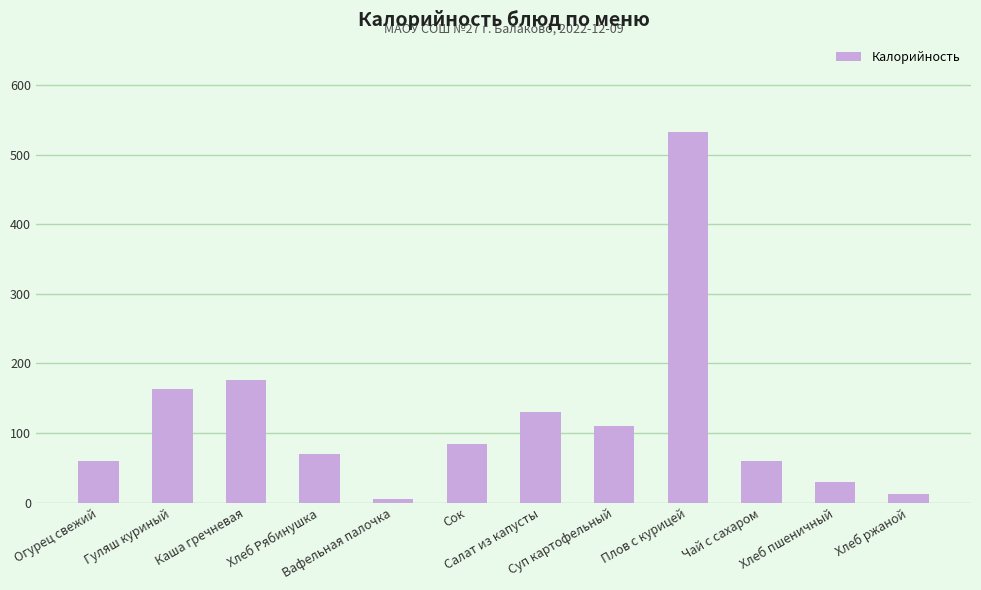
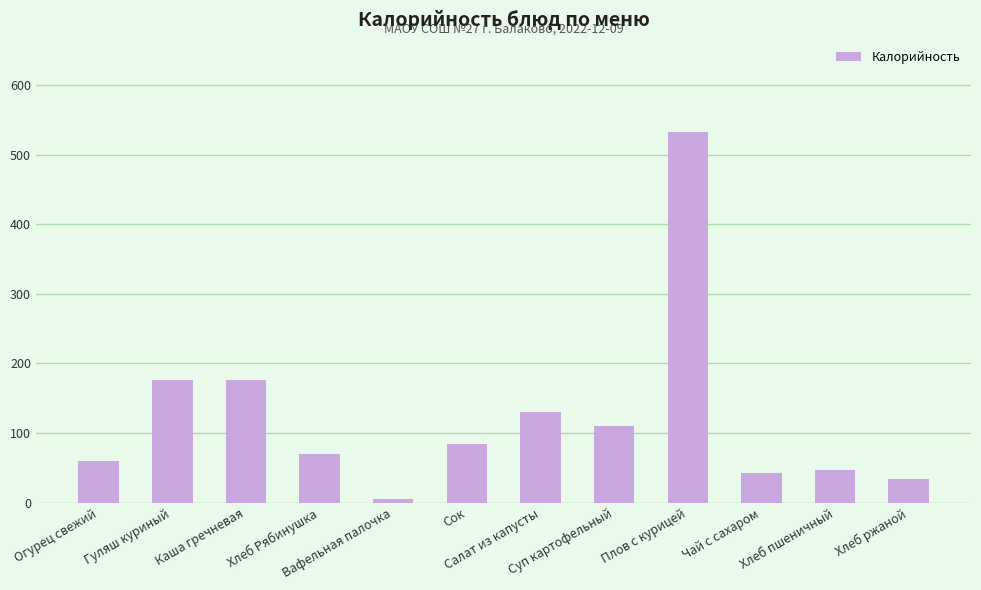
  {
    "Огурец свежий": 60,
-   "Гуляш куриный": 160,
+   "Гуляш куриный": 180,
    "Каша гречневая": 180,
    "Хлеб Рябинушка": 70,
    "Вафельная палочка": 10,
    "Сок": 80,
    "Салат из капусты": 130,
    "Суп картофельный": 110,
    "Плов с курицей": 530,
-   "Чай с сахаром": 60,
-   "Хлеб пшеничный": 30,
-   "Хлеб ржаной": 10
+   "Чай с сахаром": 40,
+   "Хлеб пшеничный": 50,
+   "Хлеб ржаной": 30
  }
